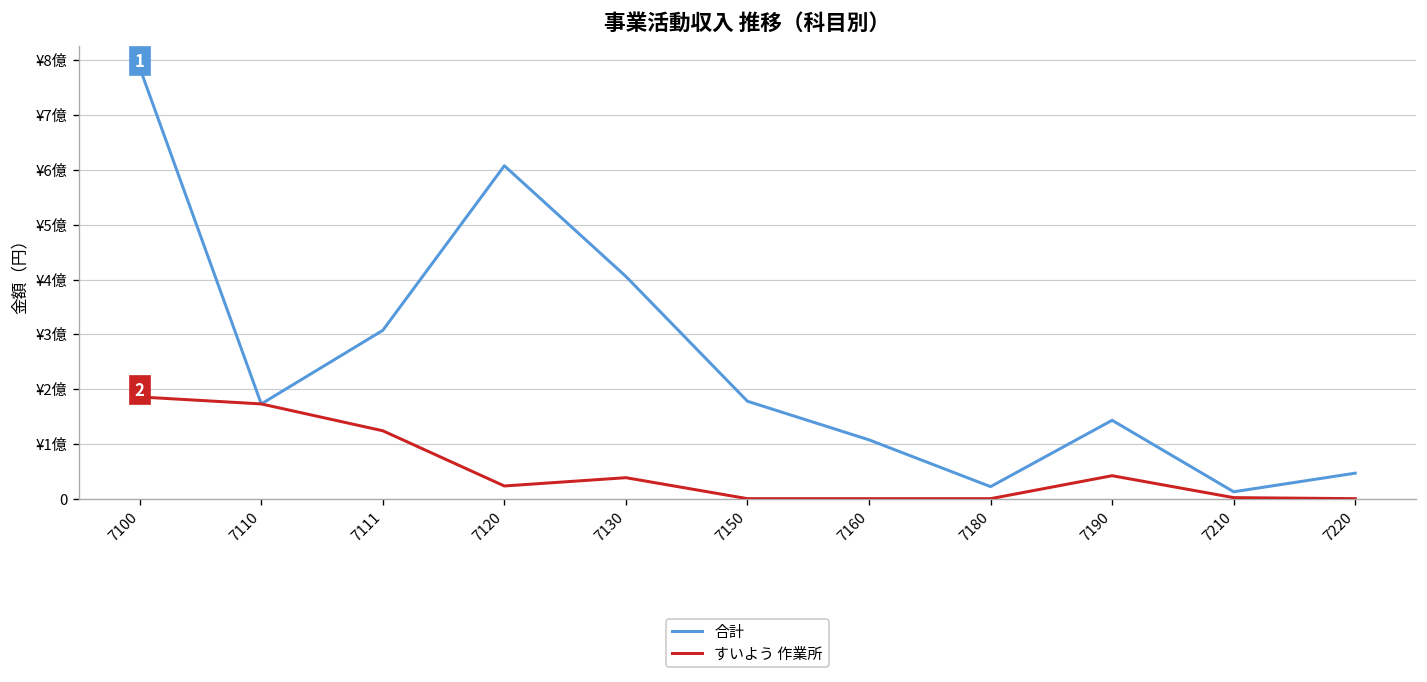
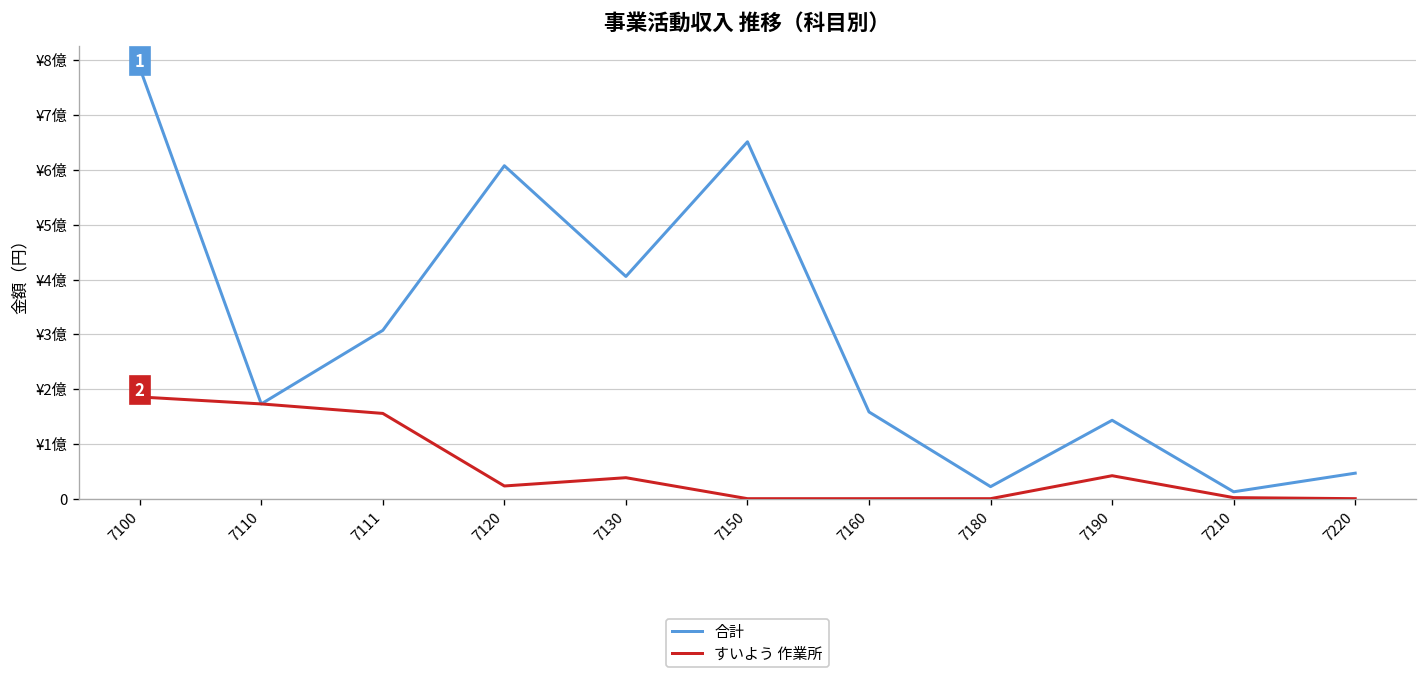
  {
    "合計": {
      "7111": "¥3.1億",
      "7120": "¥6.1億",
      "7130": "¥4.1億",
-     "7150": "¥1.8億",
-     "7160": "¥1.1億",
+     "7150": "¥6.5億",
+     "7160": "¥1.6億",
      "7180": "¥0.2億",
      "7190": "¥1.4億",
      "7210": "¥0.1億",
      "7220": "¥0.5億"
    },
    "すいよう 作業所": {
-     "7111": "¥1.2億",
+     "7111": "¥1.6億",
      "7120": "¥0.2億",
      "7130": "¥0.4億",
      "7150": "¥0.0億",
      "7160": "¥0.0億",
      "7180": "¥0.0億",
      "7190": "¥0.4億",
      "7210": "¥0.0億",
      "7220": "¥0.0億"
    }
  }
